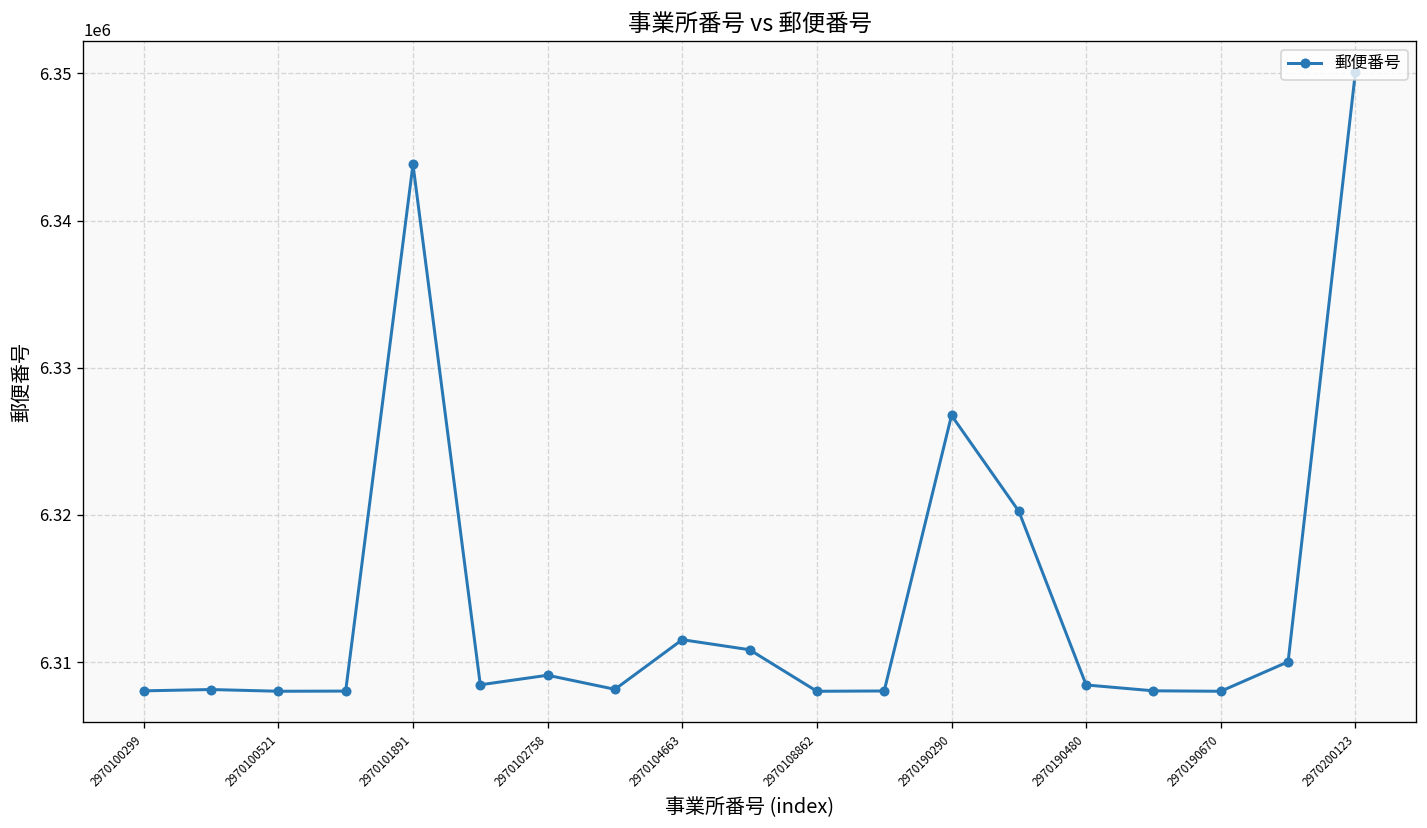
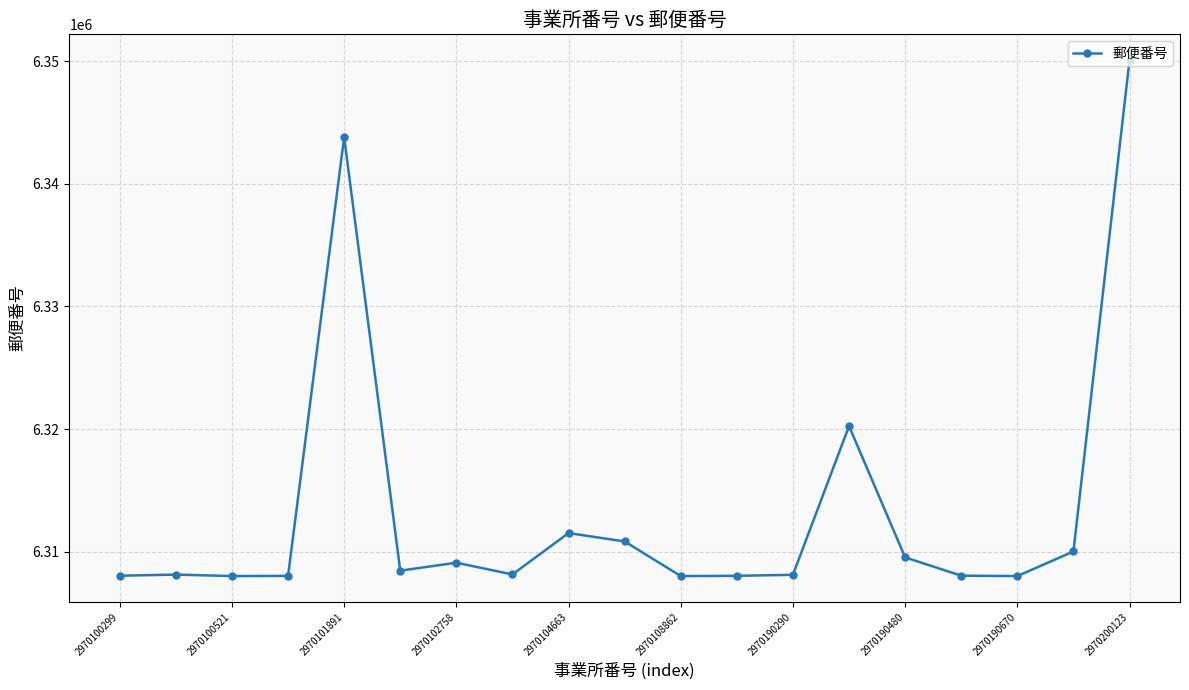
  {
    "2970100299": 6308000,
    "2970100521": 6308000,
    "2970101891": 6343800,
    "2970102758": 6309100,
    "2970104663": 6311500,
    "2970108862": 6308000,
-   "2970190290": 6326800,
-   "2970190480": 6308400,
+   "2970190290": 6308100,
+   "2970190480": 6309500,
    "2970190670": 6308000
  }
